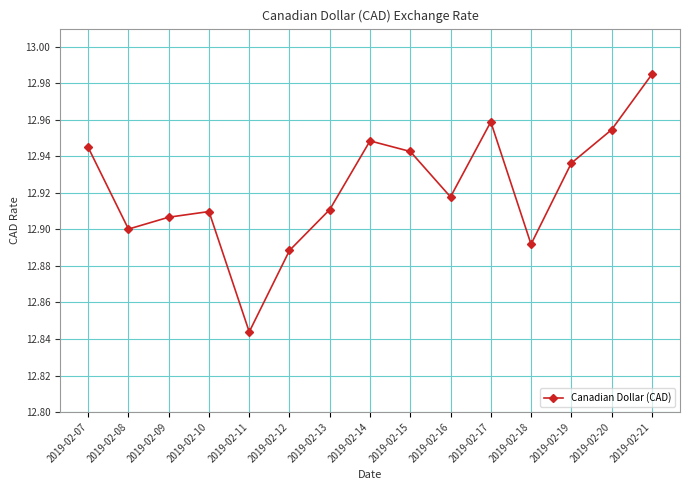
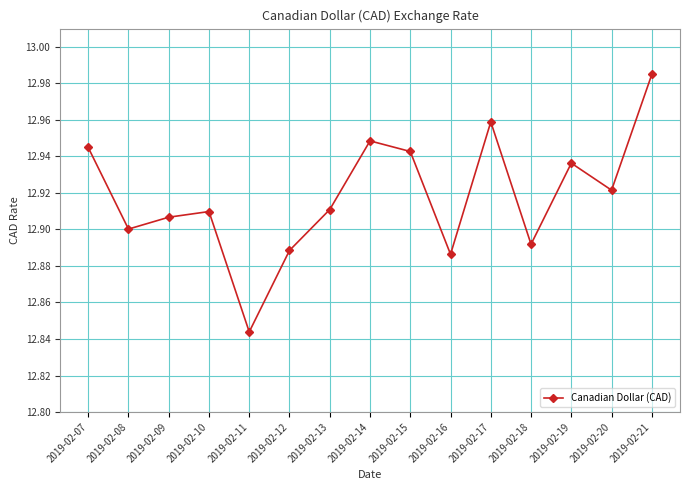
  {
    "2019-02-07": 12.945,
    "2019-02-08": 12.900,
    "2019-02-09": 12.907,
    "2019-02-10": 12.910,
    "2019-02-11": 12.844,
    "2019-02-12": 12.889,
    "2019-02-13": 12.911,
    "2019-02-14": 12.949,
    "2019-02-15": 12.943,
-   "2019-02-16": 12.918,
+   "2019-02-16": 12.886,
    "2019-02-17": 12.959,
    "2019-02-18": 12.892,
    "2019-02-19": 12.936,
-   "2019-02-20": 12.955,
+   "2019-02-20": 12.922,
    "2019-02-21": 12.985
  }
